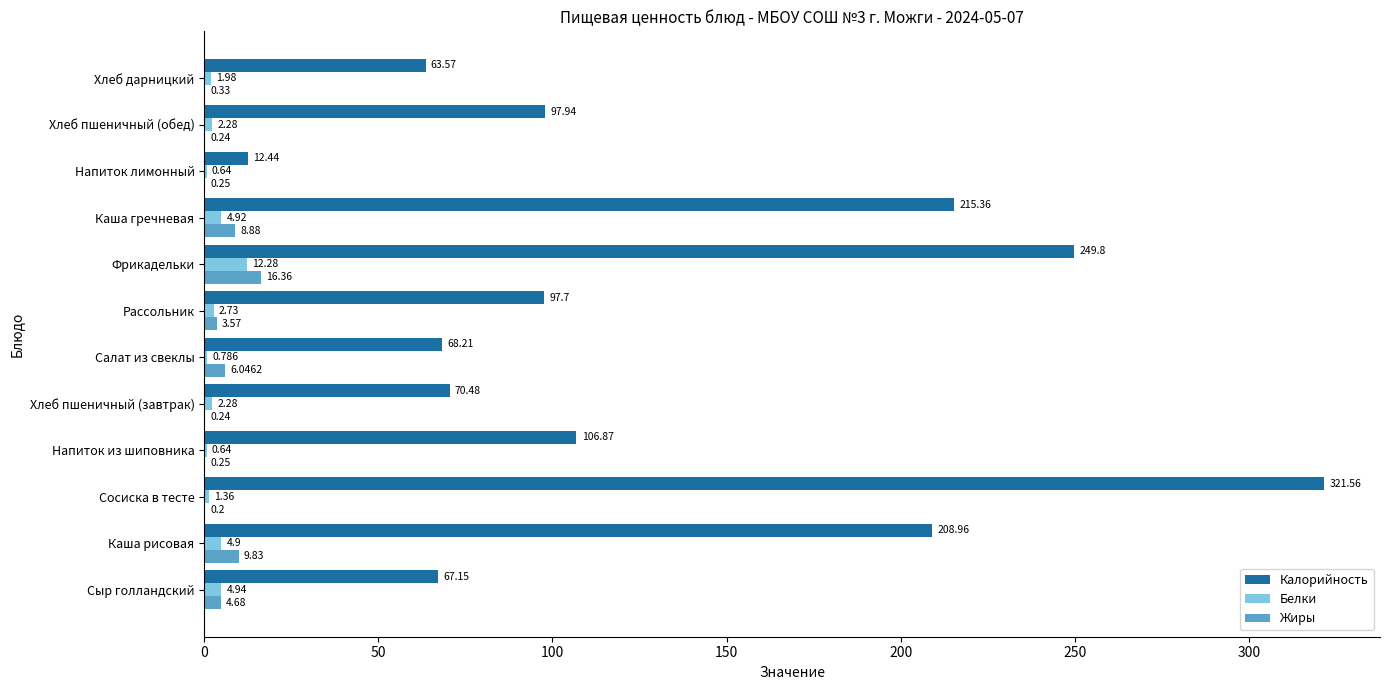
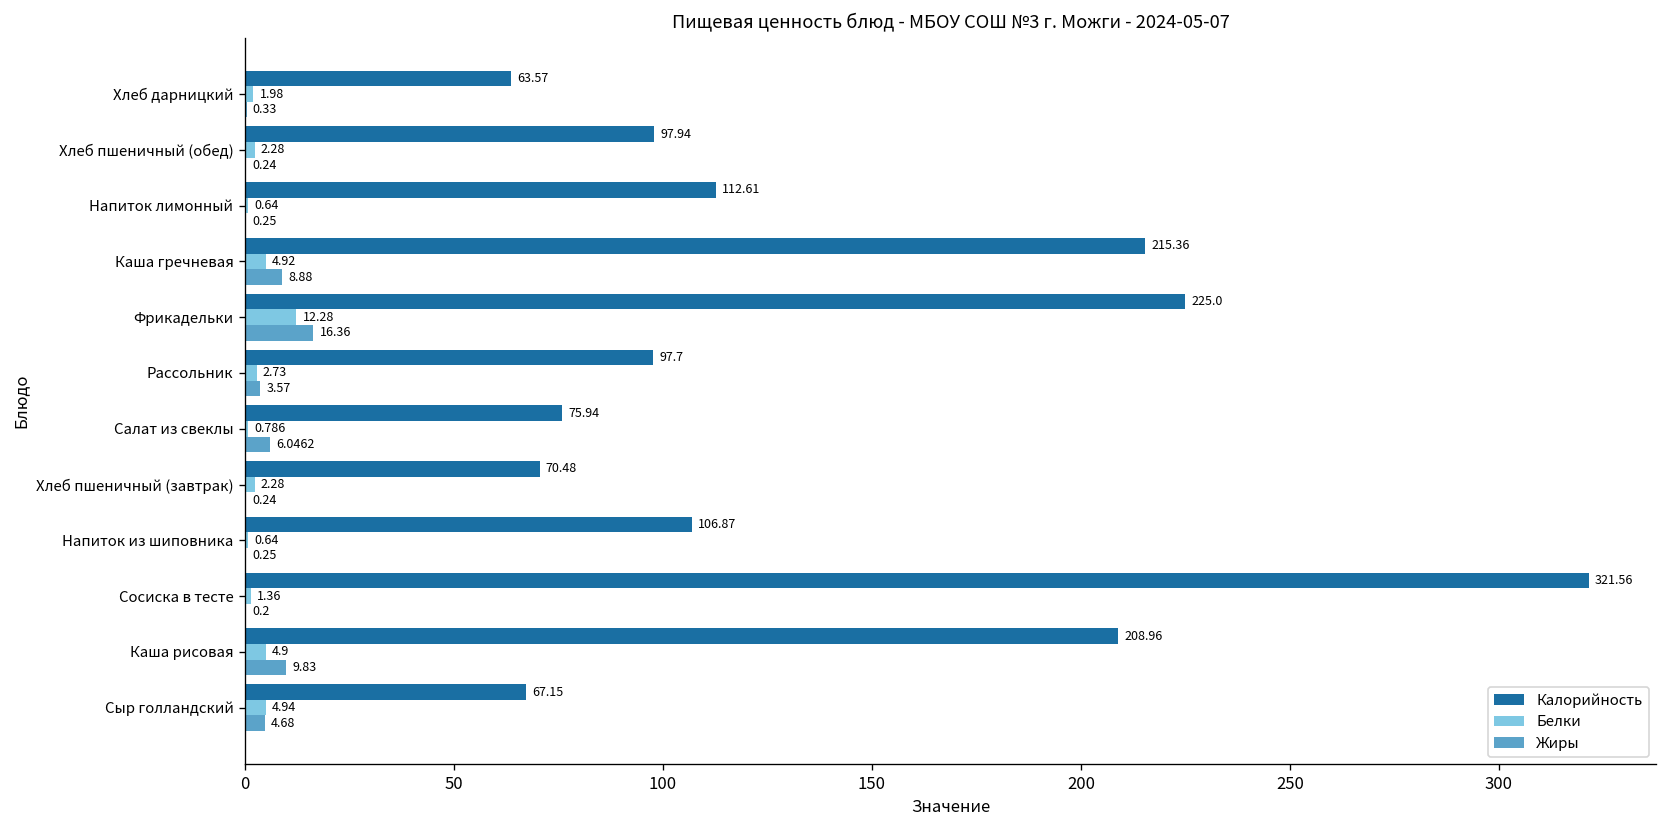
  {
    "Калорийность": {
      "Хлеб дарницкий": 63.57,
      "Хлеб пшеничный (обед)": 97.94,
-     "Напиток лимонный": 12.44,
+     "Напиток лимонный": 112.61,
      "Каша гречневая": 215.36,
-     "Фрикадельки": 249.8,
+     "Фрикадельки": 225.0,
      "Рассольник": 97.7,
-     "Салат из свеклы": 68.21,
+     "Салат из свеклы": 75.94,
      "Хлеб пшеничный (завтрак)": 70.48,
      "Напиток из шиповника": 106.87,
      "Сосиска в тесте": 321.56,
      "Каша рисовая": 208.96,
      "Сыр голландский": 67.15
    }
  }
